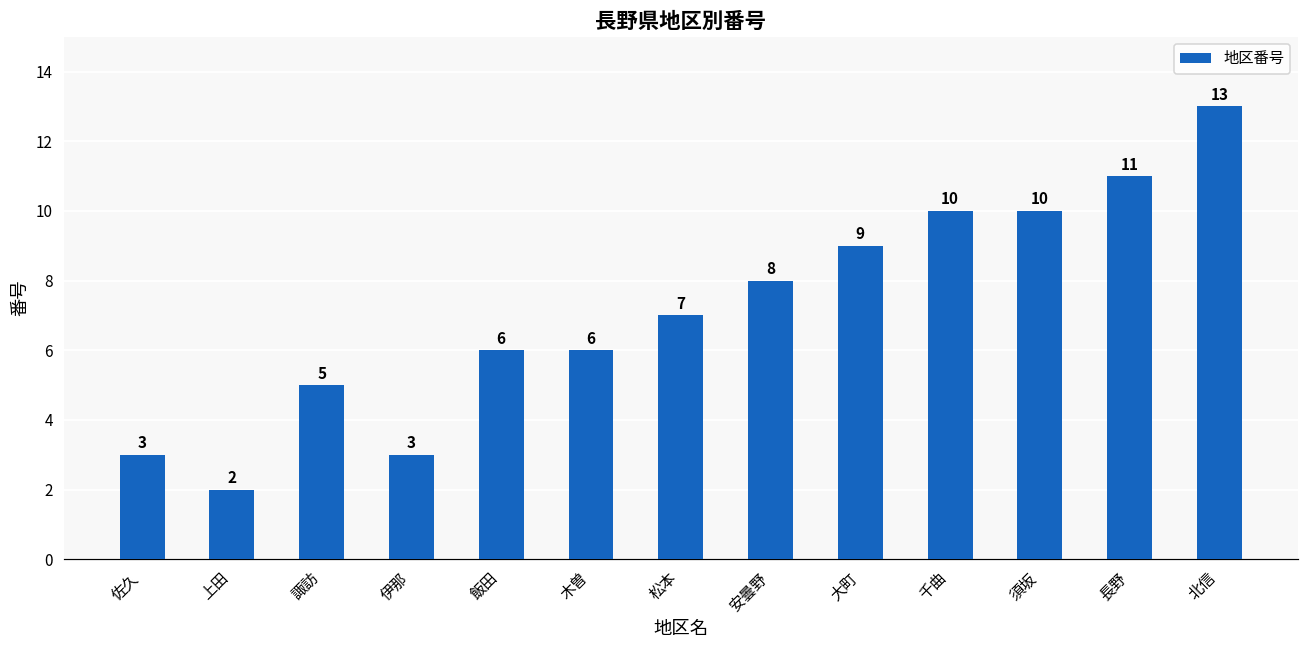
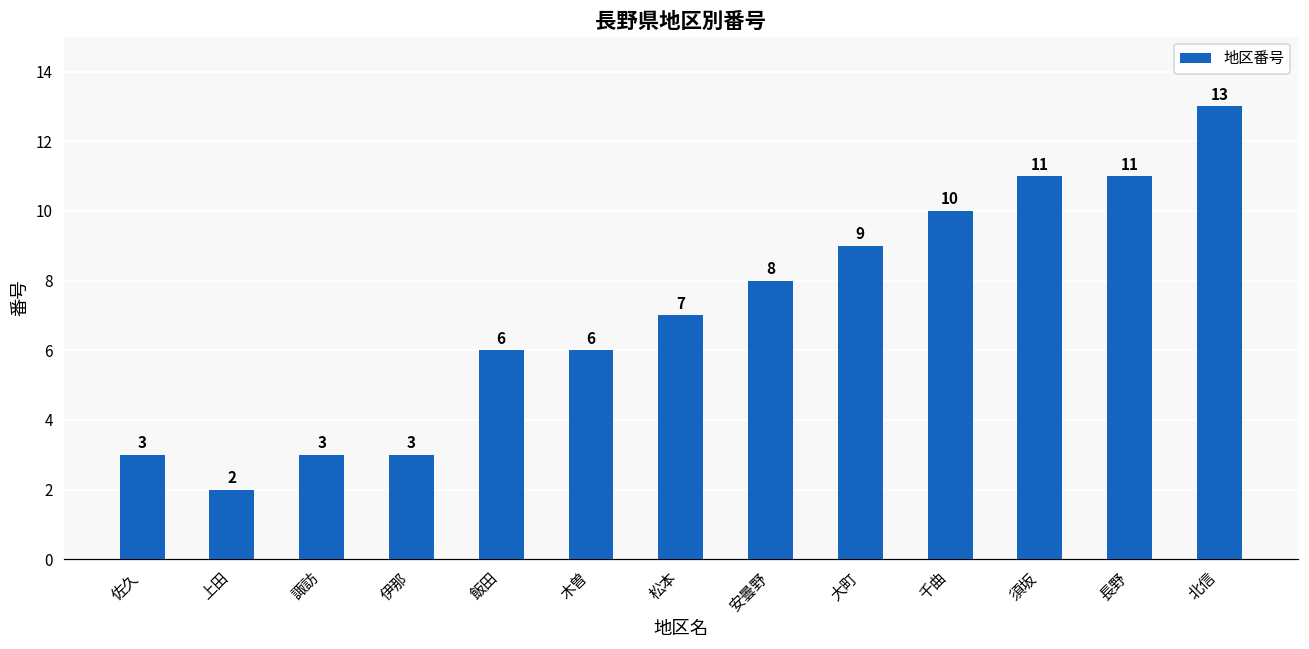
  {
    "佐久": 3,
    "上田": 2,
-   "諏訪": 5,
+   "諏訪": 3,
    "伊那": 3,
    "飯田": 6,
    "木曽": 6,
    "松本": 7,
    "安曇野": 8,
    "大町": 9,
    "千曲": 10,
-   "須坂": 10,
+   "須坂": 11,
    "長野": 11,
    "北信": 13
  }
